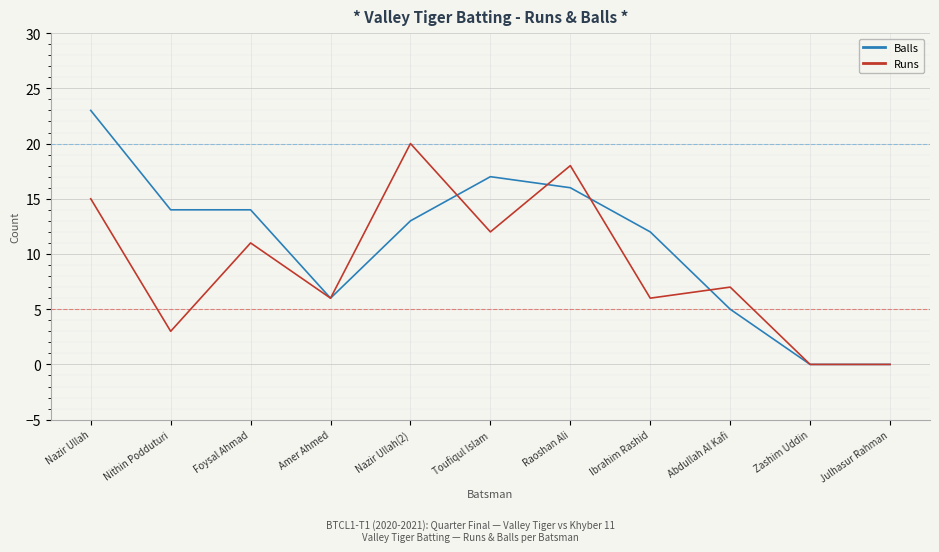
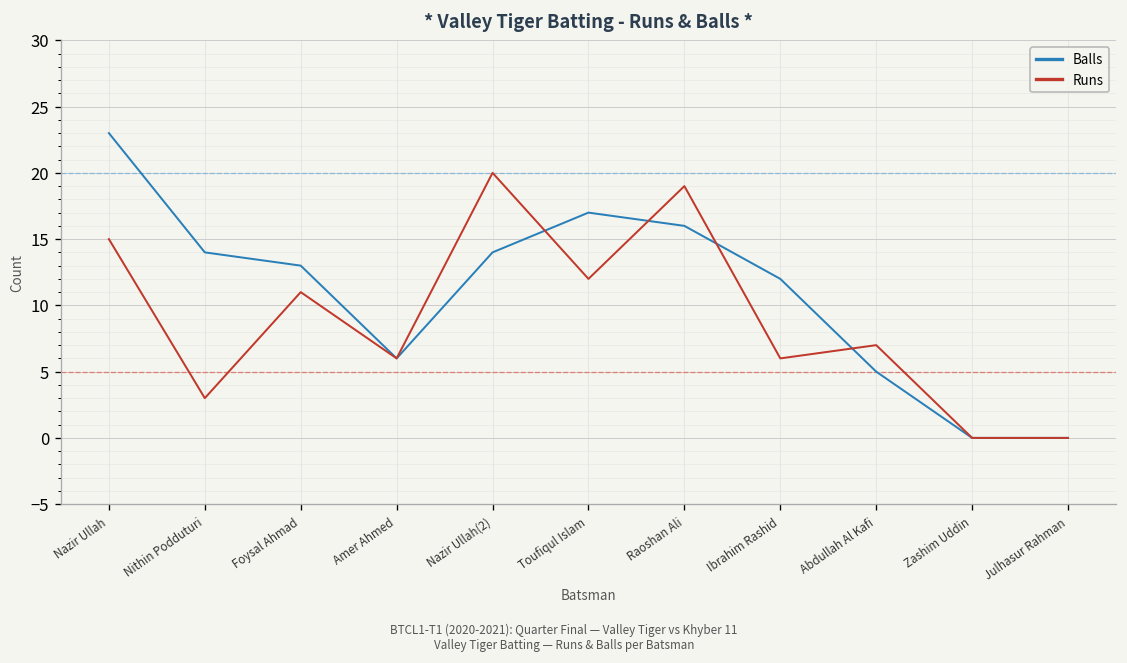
  {
    "Balls": {
      "Nazir Ullah": 23,
      "Nithin Podduturi": 14,
-     "Foysal Ahmad": 14,
-     "Nazir Ullah(2)": 13,
+     "Foysal Ahmad": 13,
+     "Nazir Ullah(2)": 14,
      "Toufiqul Islam": 17,
      "Raoshan Ali": 16,
      "Ibrahim Rashid": 12,
      "Abdullah Al Kafi": 5
    },
    "Runs": {
      "Nazir Ullah": 15,
      "Nithin Podduturi": 3,
      "Foysal Ahmad": 11,
      "Nazir Ullah(2)": 20,
      "Toufiqul Islam": 12,
-     "Raoshan Ali": 18,
+     "Raoshan Ali": 19,
      "Ibrahim Rashid": 6,
      "Abdullah Al Kafi": 7
    }
  }
